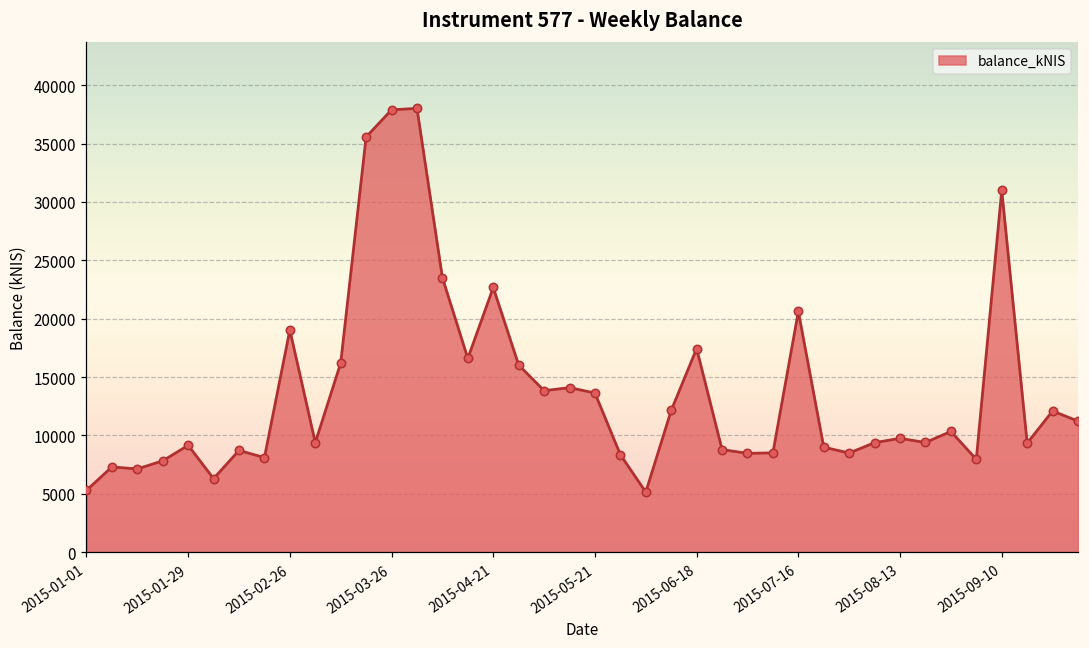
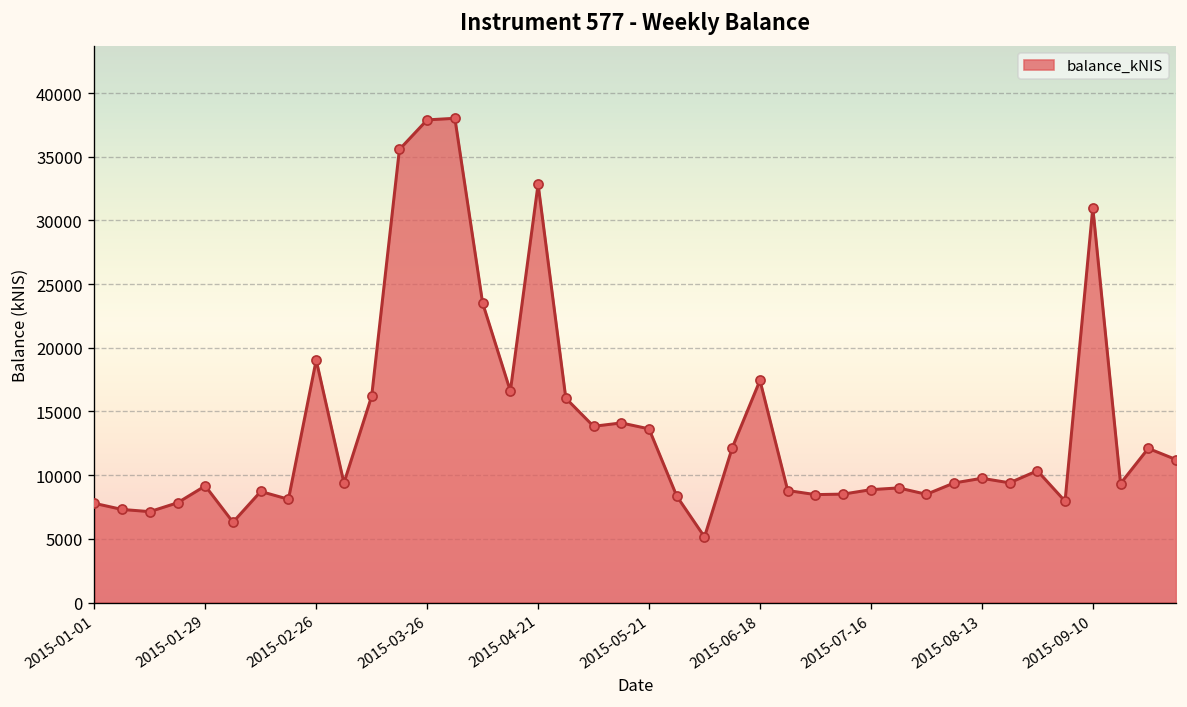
  {
-   "2015-01-01": 5300,
+   "2015-01-01": 7800,
    "2015-01-29": 9200,
    "2015-02-26": 19000,
    "2015-03-26": 37900,
-   "2015-04-21": 22700,
+   "2015-04-21": 32800,
    "2015-05-21": 13600,
    "2015-06-18": 17400,
-   "2015-07-16": 20600,
+   "2015-07-16": 8900,
    "2015-08-13": 9800,
    "2015-09-10": 31000
  }
